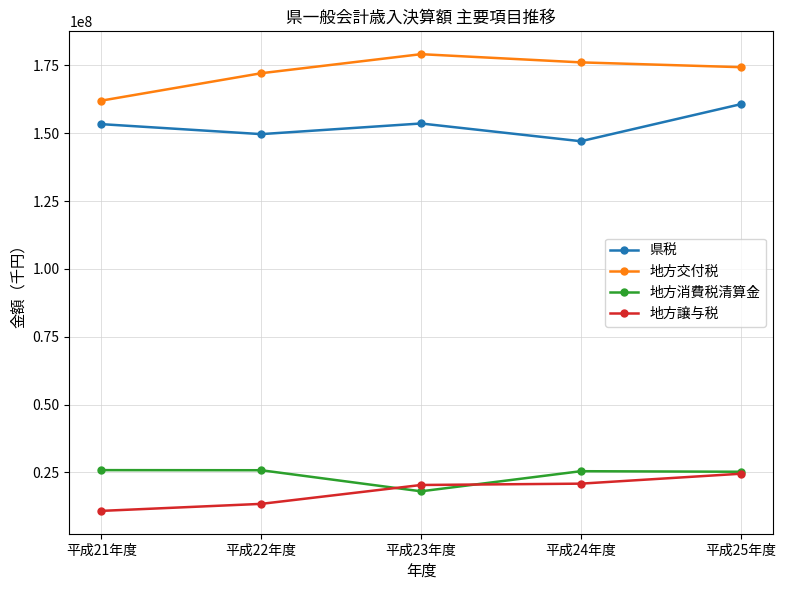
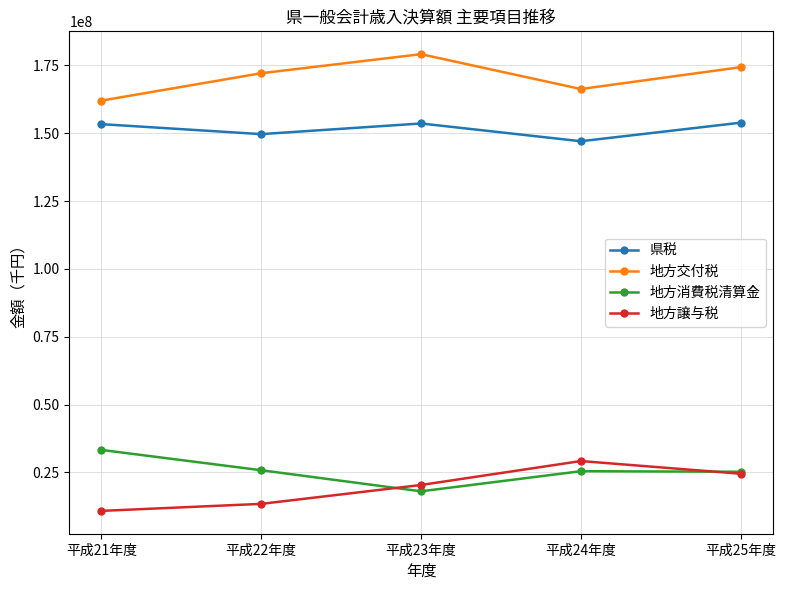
  {
    "県税": {
      "平成21年度": 153000000,
      "平成22年度": 150000000,
      "平成23年度": 154000000,
      "平成24年度": 147000000,
-     "平成25年度": 161000000
+     "平成25年度": 154000000
    },
    "地方交付税": {
      "平成21年度": 162000000,
      "平成22年度": 172000000,
      "平成23年度": 179000000,
-     "平成24年度": 176000000,
+     "平成24年度": 166000000,
      "平成25年度": 174000000
    },
    "地方消費税清算金": {
-     "平成21年度": 26000000,
+     "平成21年度": 33000000,
      "平成22年度": 26000000,
      "平成23年度": 18000000,
      "平成24年度": 25000000
    },
    "地方譲与税": {
      "平成21年度": 11000000,
      "平成22年度": 13000000,
      "平成23年度": 20000000,
-     "平成24年度": 21000000
+     "平成24年度": 29000000
    }
  }
